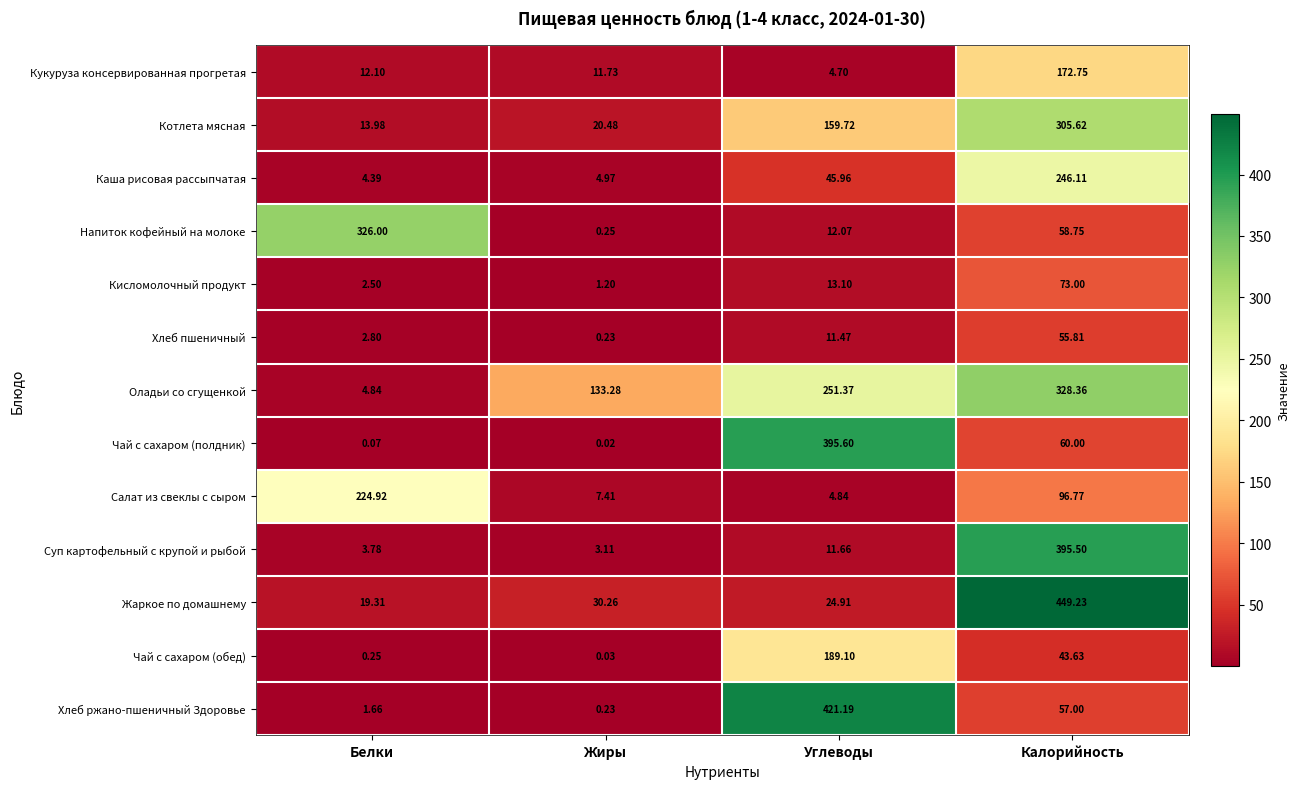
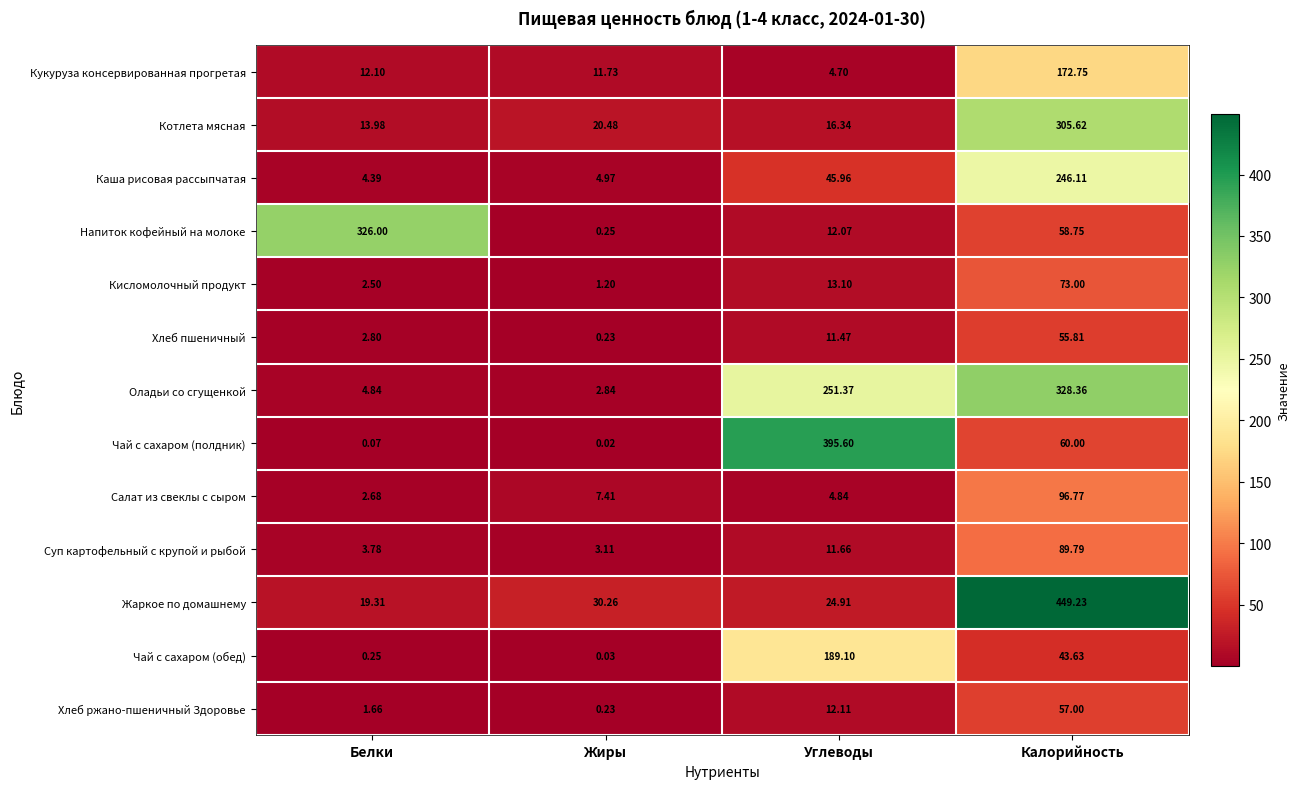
  {
    "Кукуруза консервированная прогретая": {
      "Белки": 12.10,
      "Жиры": 11.73,
      "Углеводы": 4.70,
      "Калорийность": 172.75
    },
    "Котлета мясная": {
      "Белки": 13.98,
      "Жиры": 20.48,
-     "Углеводы": 159.72,
+     "Углеводы": 16.34,
      "Калорийность": 305.62
    },
    "Каша рисовая рассыпчатая": {
      "Белки": 4.39,
      "Жиры": 4.97,
      "Углеводы": 45.96,
      "Калорийность": 246.11
    },
    "Напиток кофейный на молоке": {
      "Белки": 326.00,
      "Жиры": 0.25,
      "Углеводы": 12.07,
      "Калорийность": 58.75
    },
    "Кисломолочный продукт": {
      "Белки": 2.50,
      "Жиры": 1.20,
      "Углеводы": 13.10,
      "Калорийность": 73.00
    },
    "Хлеб пшеничный": {
      "Белки": 2.80,
      "Жиры": 0.23,
      "Углеводы": 11.47,
      "Калорийность": 55.81
    },
    "Оладьи со сгущенкой": {
      "Белки": 4.84,
-     "Жиры": 133.28,
+     "Жиры": 2.84,
      "Углеводы": 251.37,
      "Калорийность": 328.36
    },
    "Чай с сахаром (полдник)": {
      "Белки": 0.07,
      "Жиры": 0.02,
      "Углеводы": 395.60,
      "Калорийность": 60.00
    },
    "Салат из свеклы с сыром": {
-     "Белки": 224.92,
+     "Белки": 2.68,
      "Жиры": 7.41,
      "Углеводы": 4.84,
      "Калорийность": 96.77
    },
    "Суп картофельный с крупой и рыбой": {
      "Белки": 3.78,
      "Жиры": 3.11,
      "Углеводы": 11.66,
-     "Калорийность": 395.50
+     "Калорийность": 89.79
    },
    "Жаркое по домашнему": {
      "Белки": 19.31,
      "Жиры": 30.26,
      "Углеводы": 24.91,
      "Калорийность": 449.23
    },
    "Чай с сахаром (обед)": {
      "Белки": 0.25,
      "Жиры": 0.03,
      "Углеводы": 189.10,
      "Калорийность": 43.63
    },
    "Хлеб ржано-пшеничный Здоровье": {
      "Белки": 1.66,
      "Жиры": 0.23,
-     "Углеводы": 421.19,
+     "Углеводы": 12.11,
      "Калорийность": 57.00
    }
  }
